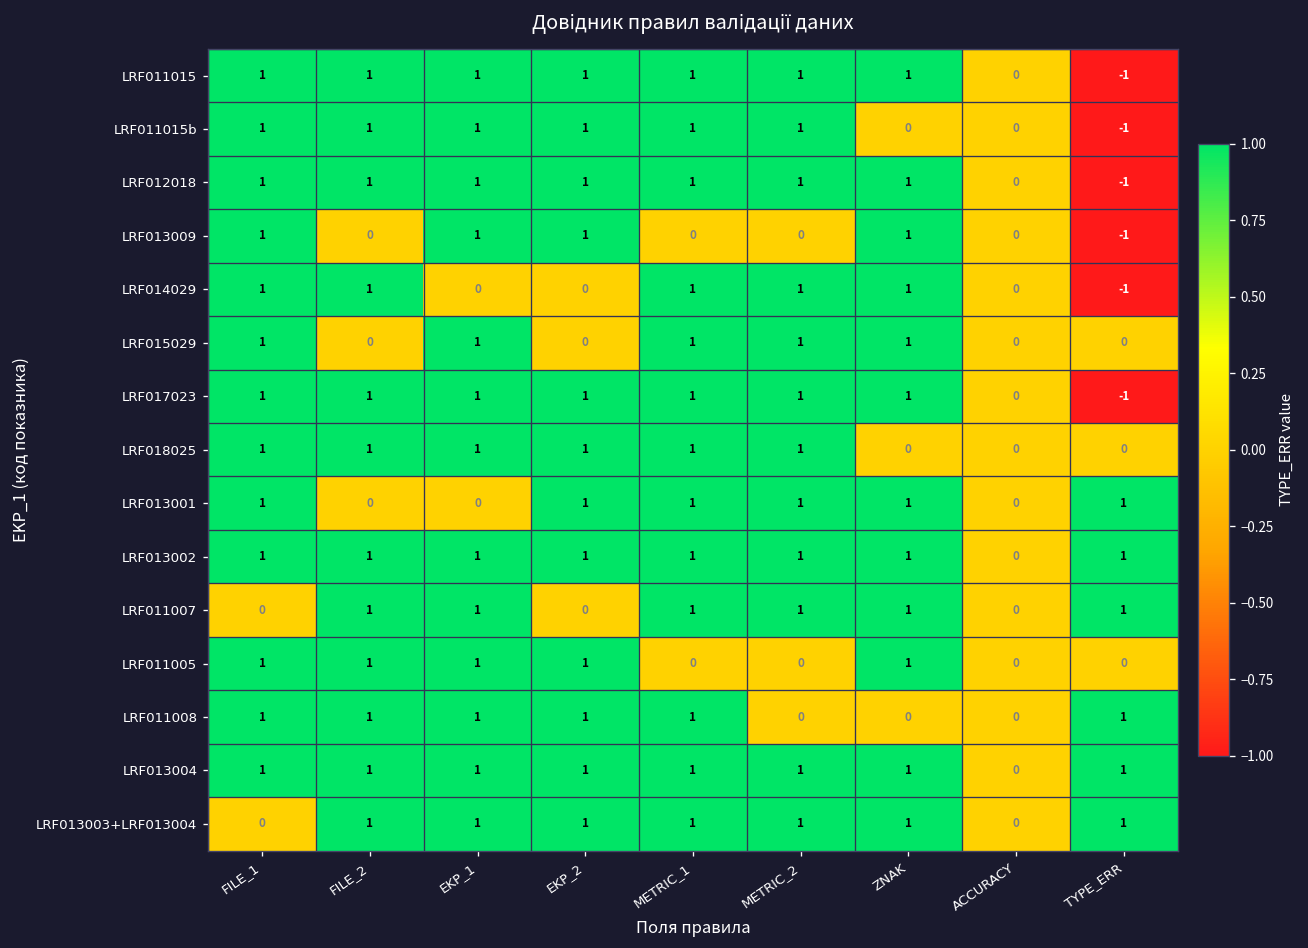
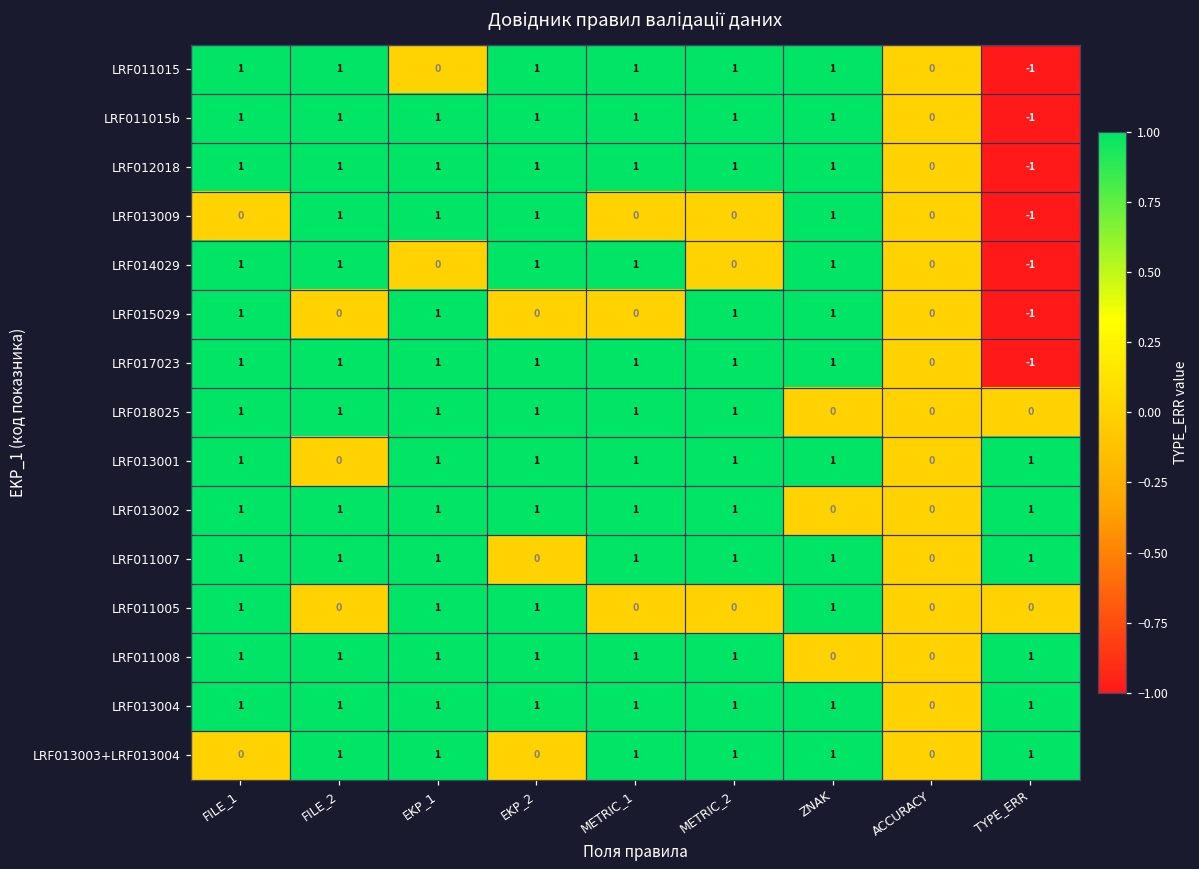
  {
    "LRF011015": {
      "FILE_1": 1,
      "FILE_2": 1,
-     "EKP_1": 1,
+     "EKP_1": 0,
      "EKP_2": 1,
      "METRIC_1": 1,
      "METRIC_2": 1,
      "ZNAK": 1,
      "ACCURACY": 0,
      "TYPE_ERR": -1
    },
    "LRF011015b": {
      "FILE_1": 1,
      "FILE_2": 1,
      "EKP_1": 1,
      "EKP_2": 1,
      "METRIC_1": 1,
      "METRIC_2": 1,
-     "ZNAK": 0,
+     "ZNAK": 1,
      "ACCURACY": 0,
      "TYPE_ERR": -1
    },
    "LRF012018": {
      "FILE_1": 1,
      "FILE_2": 1,
      "EKP_1": 1,
      "EKP_2": 1,
      "METRIC_1": 1,
      "METRIC_2": 1,
      "ZNAK": 1,
      "ACCURACY": 0,
      "TYPE_ERR": -1
    },
    "LRF013009": {
-     "FILE_1": 1,
-     "FILE_2": 0,
+     "FILE_1": 0,
+     "FILE_2": 1,
      "EKP_1": 1,
      "EKP_2": 1,
      "METRIC_1": 0,
      "METRIC_2": 0,
      "ZNAK": 1,
      "ACCURACY": 0,
      "TYPE_ERR": -1
    },
    "LRF014029": {
      "FILE_1": 1,
      "FILE_2": 1,
      "EKP_1": 0,
-     "EKP_2": 0,
+     "EKP_2": 1,
      "METRIC_1": 1,
-     "METRIC_2": 1,
+     "METRIC_2": 0,
      "ZNAK": 1,
      "ACCURACY": 0,
      "TYPE_ERR": -1
    },
    "LRF015029": {
      "FILE_1": 1,
      "FILE_2": 0,
      "EKP_1": 1,
      "EKP_2": 0,
-     "METRIC_1": 1,
+     "METRIC_1": 0,
      "METRIC_2": 1,
      "ZNAK": 1,
      "ACCURACY": 0,
-     "TYPE_ERR": 0
+     "TYPE_ERR": -1
    },
    "LRF017023": {
      "FILE_1": 1,
      "FILE_2": 1,
      "EKP_1": 1,
      "EKP_2": 1,
      "METRIC_1": 1,
      "METRIC_2": 1,
      "ZNAK": 1,
      "ACCURACY": 0,
      "TYPE_ERR": -1
    },
    "LRF018025": {
      "FILE_1": 1,
      "FILE_2": 1,
      "EKP_1": 1,
      "EKP_2": 1,
      "METRIC_1": 1,
      "METRIC_2": 1,
      "ZNAK": 0,
      "ACCURACY": 0,
      "TYPE_ERR": 0
    },
    "LRF013001": {
      "FILE_1": 1,
      "FILE_2": 0,
-     "EKP_1": 0,
+     "EKP_1": 1,
      "EKP_2": 1,
      "METRIC_1": 1,
      "METRIC_2": 1,
      "ZNAK": 1,
      "ACCURACY": 0,
      "TYPE_ERR": 1
    },
    "LRF013002": {
      "FILE_1": 1,
      "FILE_2": 1,
      "EKP_1": 1,
      "EKP_2": 1,
      "METRIC_1": 1,
      "METRIC_2": 1,
-     "ZNAK": 1,
+     "ZNAK": 0,
      "ACCURACY": 0,
      "TYPE_ERR": 1
    },
    "LRF011007": {
-     "FILE_1": 0,
+     "FILE_1": 1,
      "FILE_2": 1,
      "EKP_1": 1,
      "EKP_2": 0,
      "METRIC_1": 1,
      "METRIC_2": 1,
      "ZNAK": 1,
      "ACCURACY": 0,
      "TYPE_ERR": 1
    },
    "LRF011005": {
      "FILE_1": 1,
-     "FILE_2": 1,
+     "FILE_2": 0,
      "EKP_1": 1,
      "EKP_2": 1,
      "METRIC_1": 0,
      "METRIC_2": 0,
      "ZNAK": 1,
      "ACCURACY": 0,
      "TYPE_ERR": 0
    },
    "LRF011008": {
      "FILE_1": 1,
      "FILE_2": 1,
      "EKP_1": 1,
      "EKP_2": 1,
      "METRIC_1": 1,
-     "METRIC_2": 0,
+     "METRIC_2": 1,
      "ZNAK": 0,
      "ACCURACY": 0,
      "TYPE_ERR": 1
    },
    "LRF013004": {
      "FILE_1": 1,
      "FILE_2": 1,
      "EKP_1": 1,
      "EKP_2": 1,
      "METRIC_1": 1,
      "METRIC_2": 1,
      "ZNAK": 1,
      "ACCURACY": 0,
      "TYPE_ERR": 1
    },
    "LRF013003+LRF013004": {
      "FILE_1": 0,
      "FILE_2": 1,
      "EKP_1": 1,
-     "EKP_2": 1,
+     "EKP_2": 0,
      "METRIC_1": 1,
      "METRIC_2": 1,
      "ZNAK": 1,
      "ACCURACY": 0,
      "TYPE_ERR": 1
    }
  }
